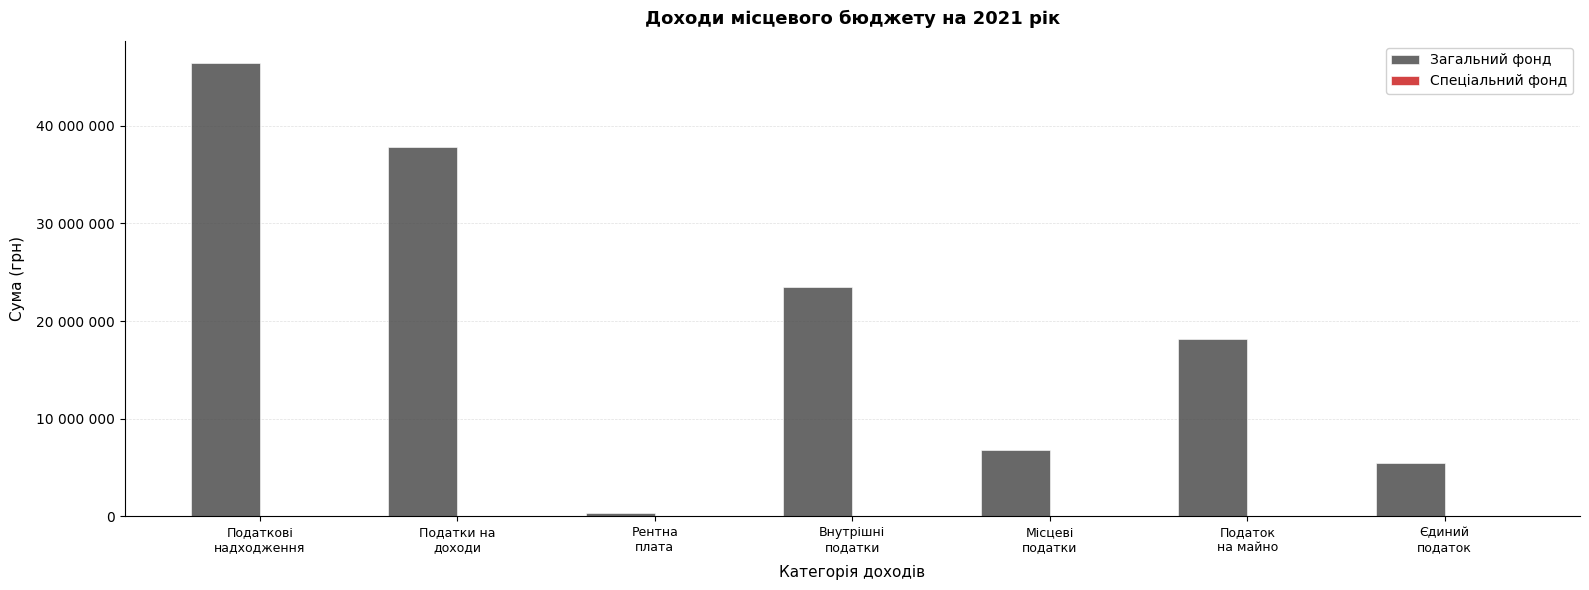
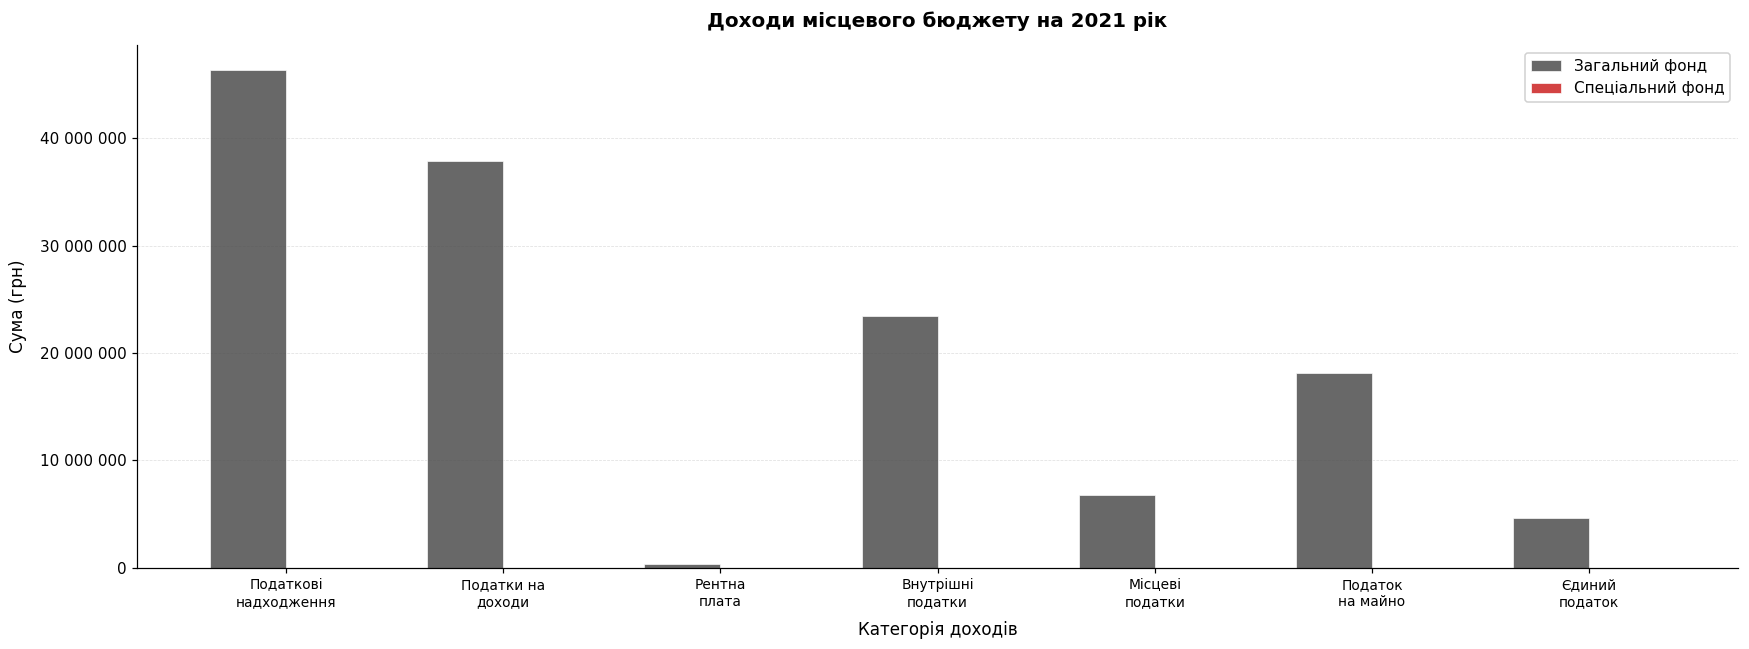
  {
    "Загальний фонд": {
      "Податкові надходження": 46000000,
      "Податки на доходи": 38000000,
      "Рентна плата": 0,
      "Внутрішні податки": 23000000,
      "Місцеві податки": 7000000,
      "Податок на майно": 18000000,
-     "Єдиний податок": 5500000
+     "Єдиний податок": 4600000
    },
    "Спеціальний фонд": {
      "Податки на доходи": 0,
      "Рентна плата": 0,
      "Внутрішні податки": 0,
      "Місцеві податки": 0,
      "Податок на майно": 0,
      "Єдиний податок": 0
    }
  }
